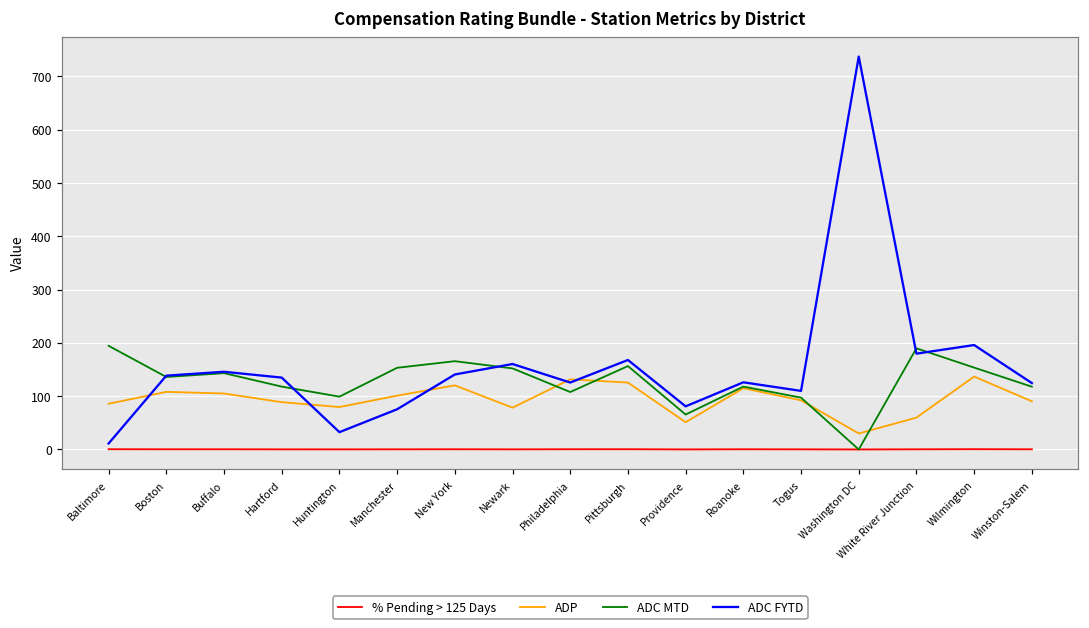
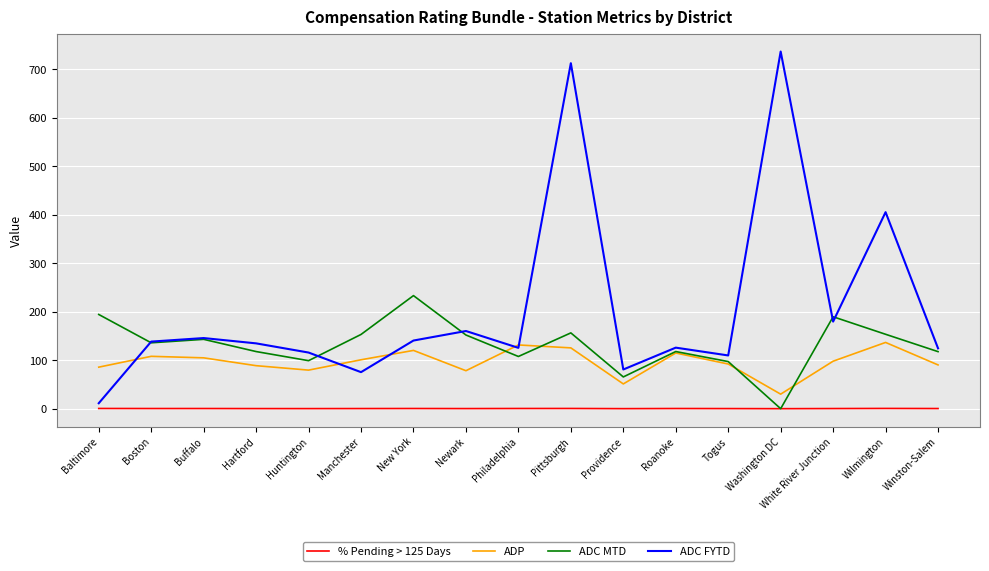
  {
    "% Pending > 125 Days": {
      "Baltimore": 0,
      "Boston": 0,
      "Buffalo": 0,
      "Hartford": 0,
      "Huntington": 0,
      "Manchester": 0,
      "New York": 0,
      "Newark": 0,
      "Philadelphia": 0,
      "Pittsburgh": 0,
      "Providence": 0,
      "Roanoke": 0,
      "Togus": 0,
      "White River Junction": 0,
      "Wilmington": 0,
      "Winston-Salem": 0
    },
    "ADP": {
      "Baltimore": 90,
      "Boston": 110,
      "Buffalo": 100,
      "Hartford": 90,
      "Huntington": 80,
      "Manchester": 100,
      "New York": 120,
      "Newark": 80,
      "Philadelphia": 130,
      "Pittsburgh": 130,
      "Providence": 50,
      "Washington DC": 30,
-     "White River Junction": 60,
+     "White River Junction": 100,
      "Wilmington": 140,
      "Winston-Salem": 90
    },
    "ADC MTD": {
      "Baltimore": 190,
      "Hartford": 120,
      "Huntington": 100,
      "Manchester": 150,
-     "New York": 170,
+     "New York": 230,
      "Newark": 150,
      "Philadelphia": 110,
      "Pittsburgh": 160,
      "Providence": 70,
      "White River Junction": 190,
      "Wilmington": 150,
      "Winston-Salem": 120
    },
    "ADC FYTD": {
      "Baltimore": 10,
      "Hartford": 130,
-     "Huntington": 30,
+     "Huntington": 120,
      "Manchester": 80,
      "New York": 140,
      "Newark": 160,
      "Philadelphia": 130,
-     "Pittsburgh": 170,
+     "Pittsburgh": 710,
      "Providence": 80,
      "Roanoke": 130,
      "Togus": 110,
      "Washington DC": 740,
      "White River Junction": 180,
-     "Wilmington": 200,
+     "Wilmington": 410,
      "Winston-Salem": 120
    }
  }
